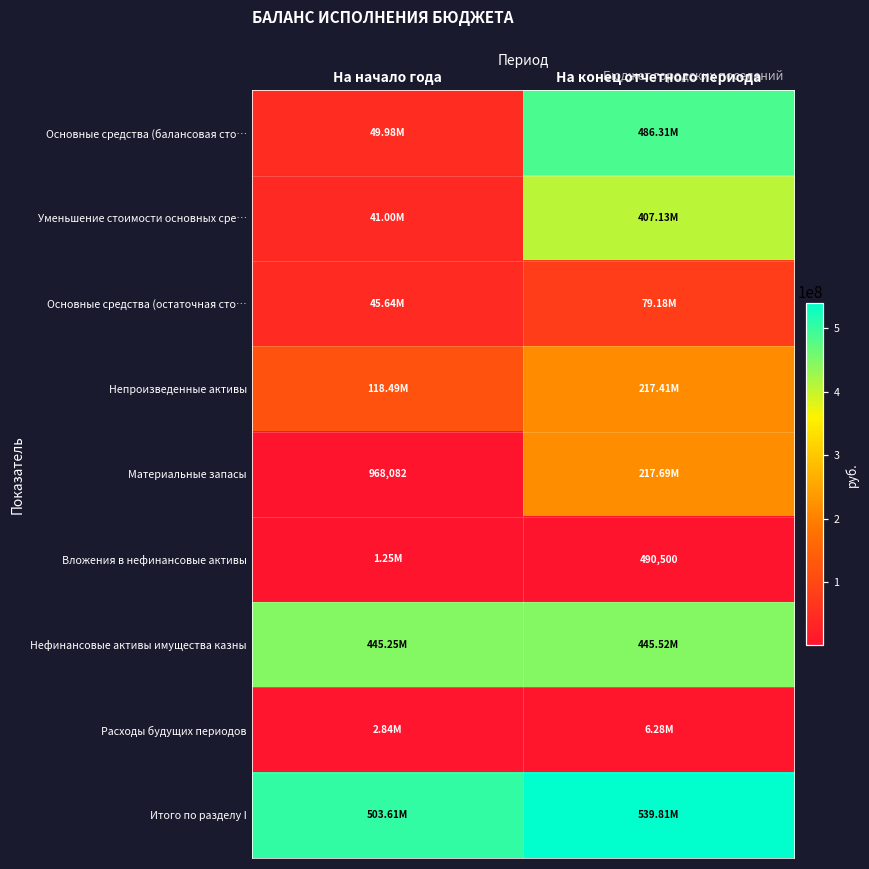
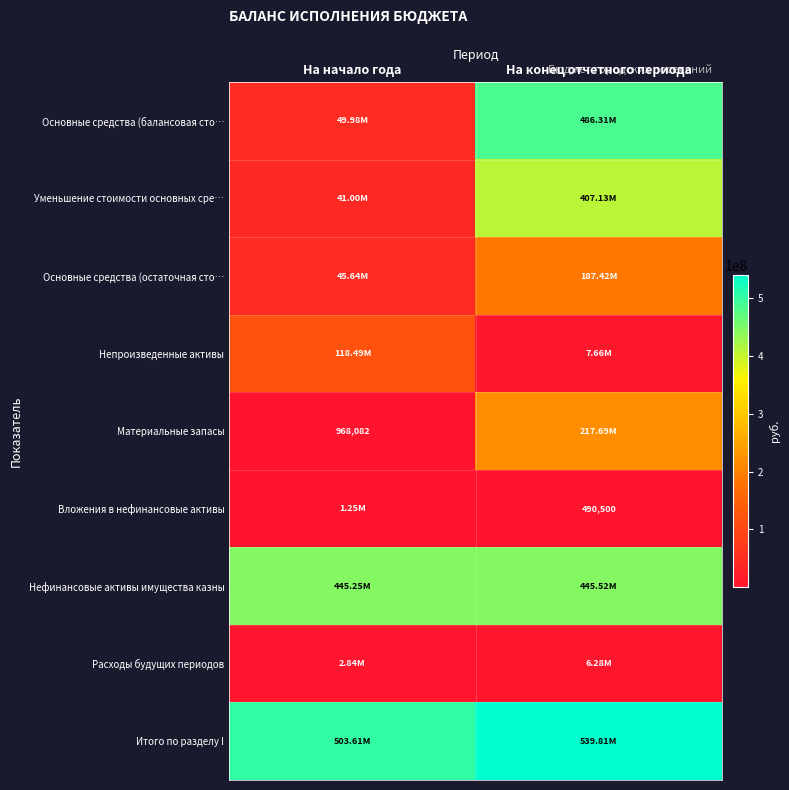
  {
    "Основные средства (балансовая сто…": {
      "На начало года": "49.98M",
      "На конец отчетного периода": "486.31M"
    },
    "Уменьшение стоимости основных сре…": {
      "На начало года": "41.00M",
      "На конец отчетного периода": "407.13M"
    },
    "Основные средства (остаточная сто…": {
      "На начало года": "45.64M",
-     "На конец отчетного периода": "79.18M"
+     "На конец отчетного периода": "187.42M"
    },
    "Непроизведенные активы": {
      "На начало года": "118.49M",
-     "На конец отчетного периода": "217.41M"
+     "На конец отчетного периода": "7.66M"
    },
    "Материальные запасы": {
      "На начало года": "968,082",
      "На конец отчетного периода": "217.69M"
    },
    "Вложения в нефинансовые активы": {
      "На начало года": "1.25M",
      "На конец отчетного периода": "490,500"
    },
    "Нефинансовые активы имущества казны": {
      "На начало года": "445.25M",
      "На конец отчетного периода": "445.52M"
    },
    "Расходы будущих периодов": {
      "На начало года": "2.84M",
      "На конец отчетного периода": "6.28M"
    },
    "Итого по разделу I": {
      "На начало года": "503.61M",
      "На конец отчетного периода": "539.81M"
    }
  }
